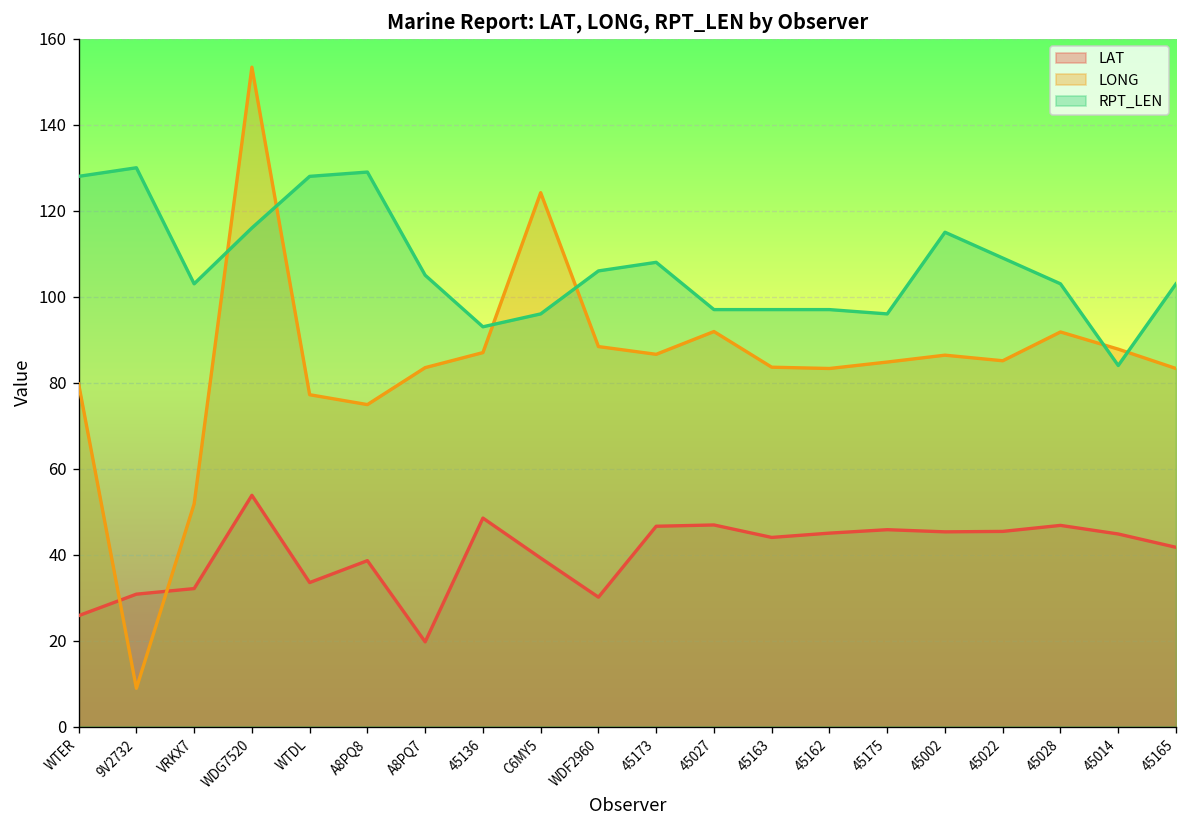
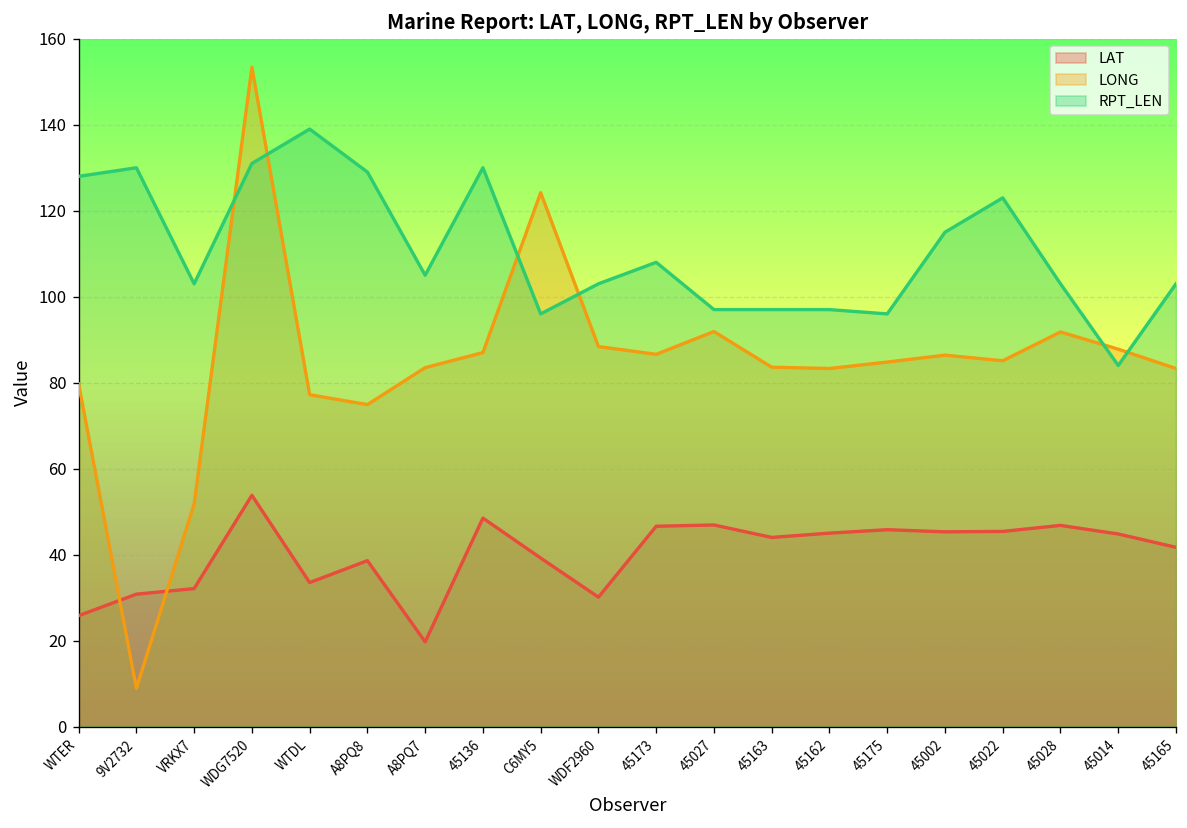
  {
    "RPT_LEN": {
      "WTER": 128,
      "9V2732": 130,
      "VRKX7": 103,
-     "WDG7520": 116,
-     "WTDL": 128,
+     "WDG7520": 131,
+     "WTDL": 139,
      "A8PQ8": 129,
      "A8PQ7": 105,
-     "45136": 93,
+     "45136": 130,
      "C6MY5": 96,
-     "WDF2960": 106,
+     "WDF2960": 103,
      "45173": 108,
      "45027": 97,
      "45163": 97,
      "45162": 97,
      "45175": 96,
      "45002": 115,
-     "45022": 109,
+     "45022": 123,
      "45028": 103,
      "45014": 84,
      "45165": 103
    }
  }
